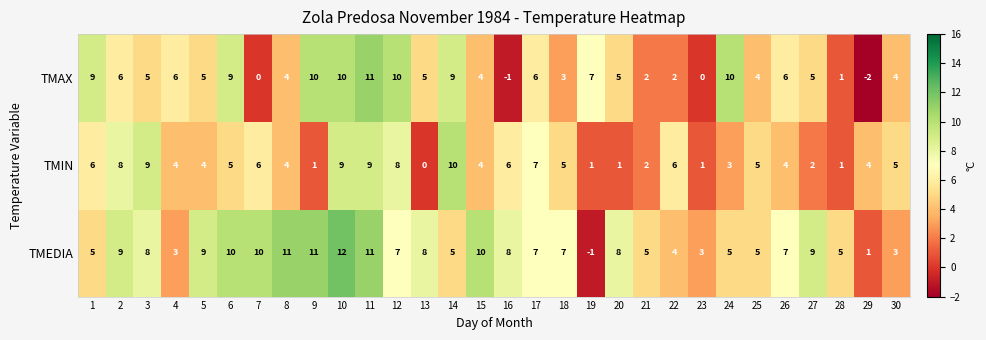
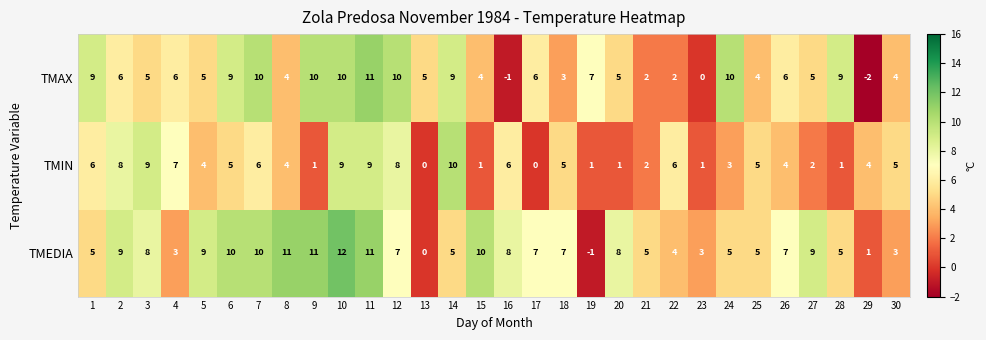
  {
    "TMAX": {
      "1": 9,
      "2": 6,
      "3": 5,
      "4": 6,
      "5": 5,
      "6": 9,
-     "7": 0,
+     "7": 10,
      "8": 4,
      "9": 10,
      "10": 10,
      "11": 11,
      "12": 10,
      "13": 5,
      "14": 9,
      "15": 4,
      "16": -1,
      "17": 6,
      "18": 3,
      "19": 7,
      "20": 5,
      "21": 2,
      "22": 2,
      "23": 0,
      "24": 10,
      "25": 4,
      "26": 6,
      "27": 5,
-     "28": 1,
+     "28": 9,
      "29": -2,
      "30": 4
    },
    "TMIN": {
      "1": 6,
      "2": 8,
      "3": 9,
-     "4": 4,
+     "4": 7,
      "5": 4,
      "6": 5,
      "7": 6,
      "8": 4,
      "9": 1,
      "10": 9,
      "11": 9,
      "12": 8,
      "13": 0,
      "14": 10,
-     "15": 4,
+     "15": 1,
      "16": 6,
-     "17": 7,
+     "17": 0,
      "18": 5,
      "19": 1,
      "20": 1,
      "21": 2,
      "22": 6,
      "23": 1,
      "24": 3,
      "25": 5,
      "26": 4,
      "27": 2,
      "28": 1,
      "29": 4,
      "30": 5
    },
    "TMEDIA": {
      "1": 5,
      "2": 9,
      "3": 8,
      "4": 3,
      "5": 9,
      "6": 10,
      "7": 10,
      "8": 11,
      "9": 11,
      "10": 12,
      "11": 11,
      "12": 7,
-     "13": 8,
+     "13": 0,
      "14": 5,
      "15": 10,
      "16": 8,
      "17": 7,
      "18": 7,
      "19": -1,
      "20": 8,
      "21": 5,
      "22": 4,
      "23": 3,
      "24": 5,
      "25": 5,
      "26": 7,
      "27": 9,
      "28": 5,
      "29": 1,
      "30": 3
    }
  }
